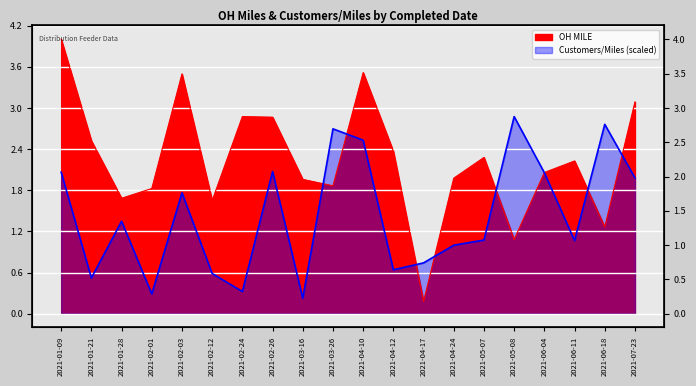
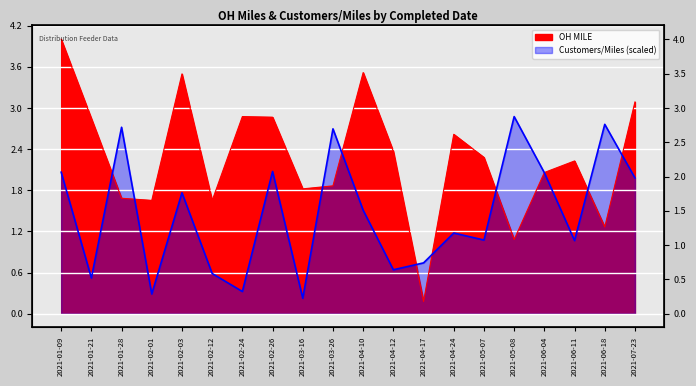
  {
    "OH MILE": {
      "2021-01-09": 4.0,
-     "2021-01-21": 2.5,
+     "2021-01-21": 2.8,
      "2021-01-28": 1.7,
-     "2021-02-01": 1.8,
+     "2021-02-01": 1.7,
      "2021-02-03": 3.5,
      "2021-02-12": 1.7,
      "2021-02-24": 2.9,
      "2021-02-26": 2.9,
-     "2021-03-16": 2.0,
+     "2021-03-16": 1.8,
      "2021-03-26": 1.9,
      "2021-04-10": 3.5,
      "2021-04-12": 2.4,
      "2021-04-17": 0.2,
-     "2021-04-24": 2.0,
+     "2021-04-24": 2.6,
      "2021-05-07": 2.3,
      "2021-05-08": 1.1,
      "2021-06-11": 2.2,
      "2021-06-18": 1.3,
      "2021-07-23": 3.1
    },
    "Customers/Miles (scaled)": {
      "2021-01-09": 2.1,
      "2021-01-21": 0.5,
-     "2021-01-28": 1.3,
+     "2021-01-28": 2.7,
      "2021-02-01": 0.3,
      "2021-02-03": 1.8,
      "2021-02-12": 0.6,
      "2021-02-24": 0.3,
      "2021-02-26": 2.1,
      "2021-03-16": 0.2,
      "2021-03-26": 2.7,
-     "2021-04-10": 2.5,
+     "2021-04-10": 1.5,
      "2021-04-12": 0.6,
      "2021-04-17": 0.7,
-     "2021-04-24": 1.0,
+     "2021-04-24": 1.2,
      "2021-05-07": 1.1,
      "2021-05-08": 2.9,
      "2021-06-11": 1.1,
      "2021-06-18": 2.8,
      "2021-07-23": 2.0
    }
  }
